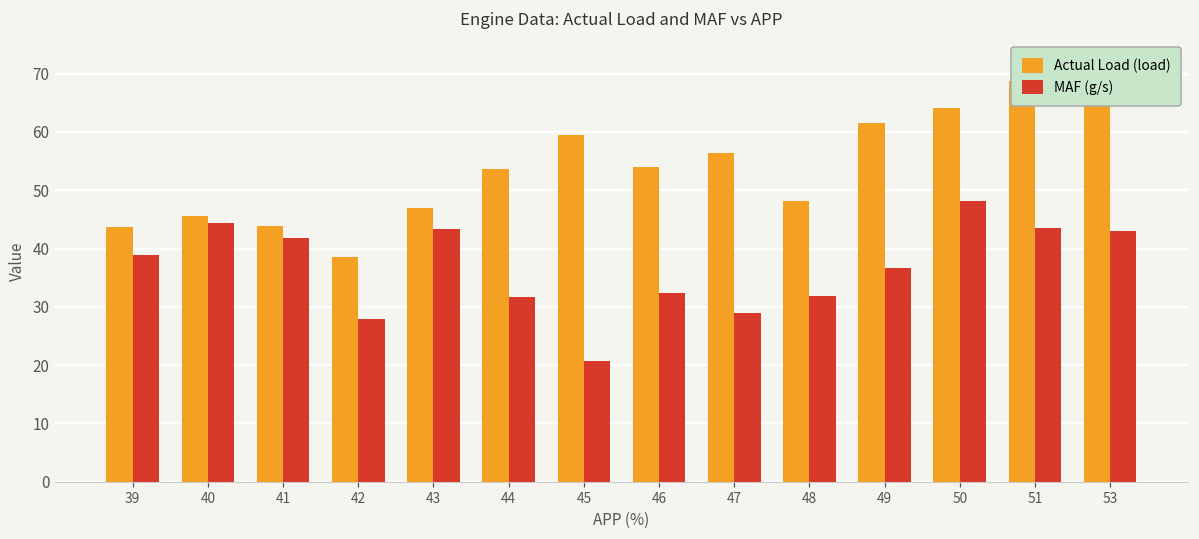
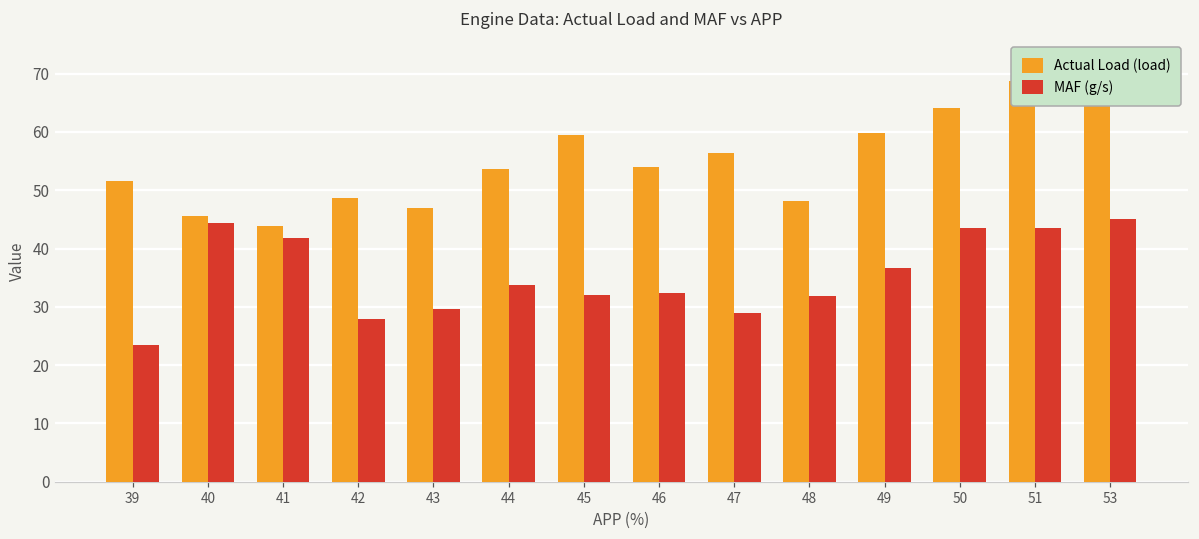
  {
    "Actual Load (load)": {
-     "39": 44,
+     "39": 52,
      "40": 46,
      "41": 44,
-     "42": 38,
+     "42": 49,
      "43": 47,
      "44": 54,
      "45": 60,
      "46": 54,
      "47": 56,
      "48": 48,
-     "49": 62,
+     "49": 60,
      "50": 64
    },
    "MAF (g/s)": {
-     "39": 39,
+     "39": 23,
      "40": 44,
      "41": 42,
      "42": 28,
-     "43": 43,
-     "44": 32,
-     "45": 21,
+     "43": 30,
+     "44": 34,
+     "45": 32,
      "46": 32,
      "47": 29,
      "48": 32,
      "49": 37,
-     "50": 48,
+     "50": 43,
      "51": 43,
-     "53": 43
+     "53": 45
    }
  }
